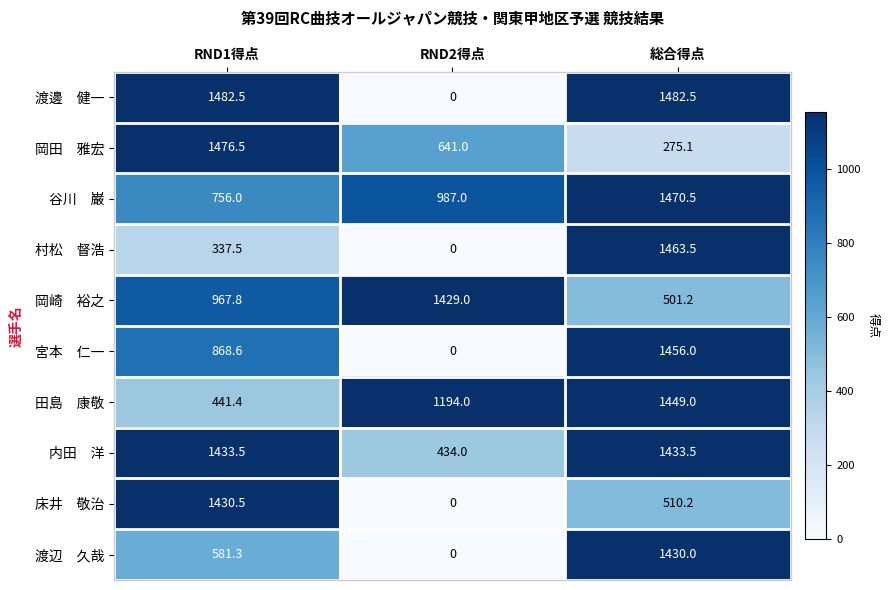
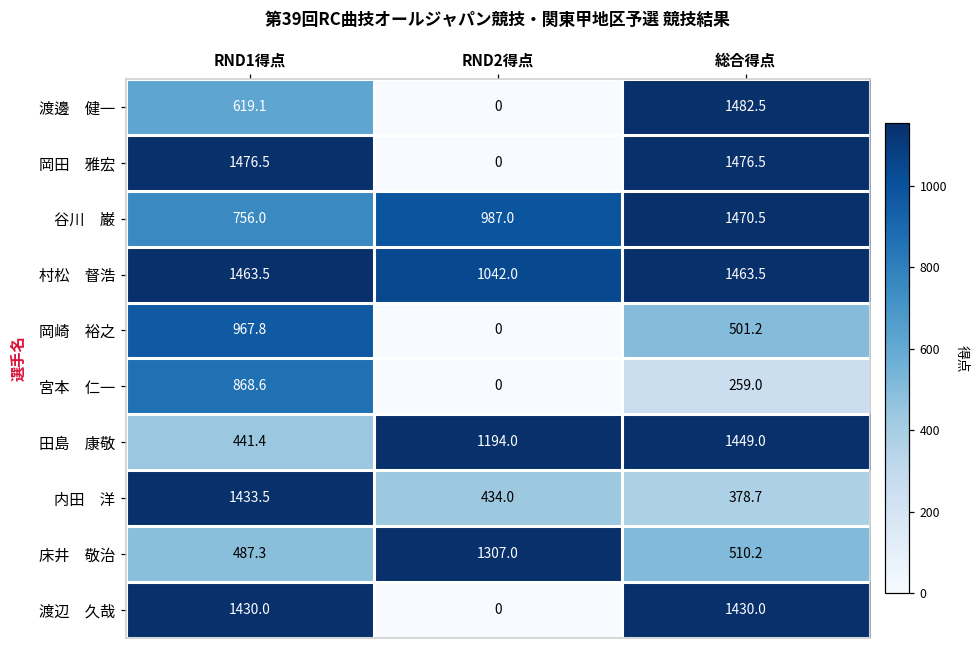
  {
    "渡邊 健一": {
-     "RND1得点": 1482.5,
+     "RND1得点": 619.1,
      "RND2得点": 0,
      "総合得点": 1482.5
    },
    "岡田 雅宏": {
      "RND1得点": 1476.5,
-     "RND2得点": 641.0,
-     "総合得点": 275.1
+     "RND2得点": 0,
+     "総合得点": 1476.5
    },
    "谷川 巌": {
      "RND1得点": 756.0,
      "RND2得点": 987.0,
      "総合得点": 1470.5
    },
    "村松 督浩": {
-     "RND1得点": 337.5,
-     "RND2得点": 0,
+     "RND1得点": 1463.5,
+     "RND2得点": 1042.0,
      "総合得点": 1463.5
    },
    "岡崎 裕之": {
      "RND1得点": 967.8,
-     "RND2得点": 1429.0,
+     "RND2得点": 0,
      "総合得点": 501.2
    },
    "宮本 仁一": {
      "RND1得点": 868.6,
      "RND2得点": 0,
-     "総合得点": 1456.0
+     "総合得点": 259.0
    },
    "田島 康敬": {
      "RND1得点": 441.4,
      "RND2得点": 1194.0,
      "総合得点": 1449.0
    },
    "内田 洋": {
      "RND1得点": 1433.5,
      "RND2得点": 434.0,
-     "総合得点": 1433.5
+     "総合得点": 378.7
    },
    "床井 敬治": {
-     "RND1得点": 1430.5,
-     "RND2得点": 0,
+     "RND1得点": 487.3,
+     "RND2得点": 1307.0,
      "総合得点": 510.2
    },
    "渡辺 久哉": {
-     "RND1得点": 581.3,
+     "RND1得点": 1430.0,
      "RND2得点": 0,
      "総合得点": 1430.0
    }
  }
